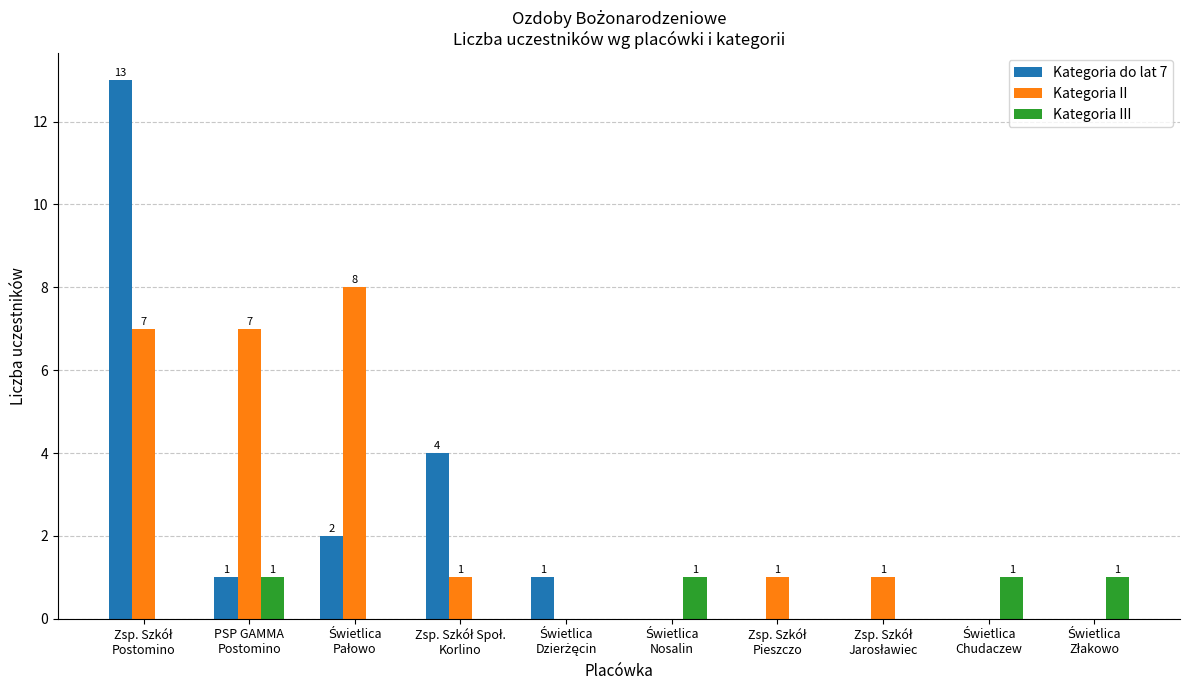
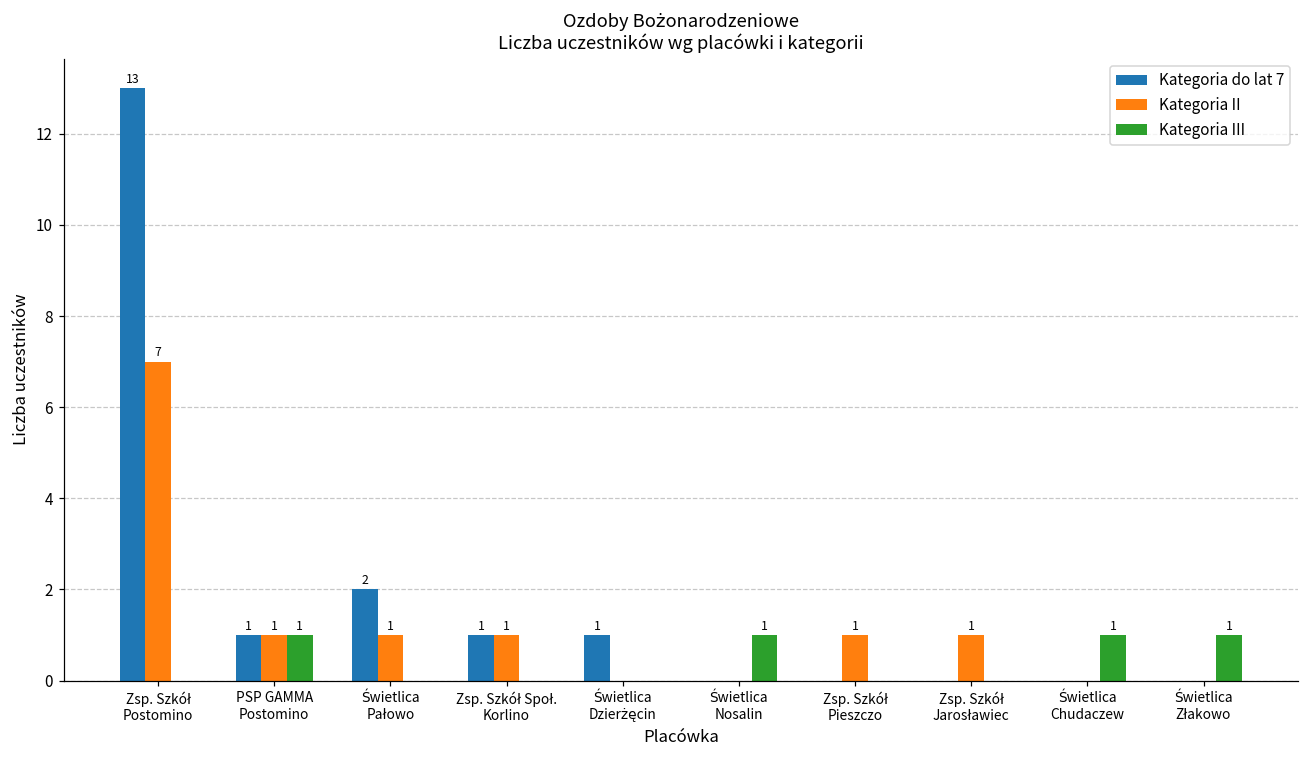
  {
    "Kategoria do lat 7": {
      "Zsp. Szkół Postomino": 13,
      "PSP GAMMA Postomino": 1,
      "Świetlica Pałowo": 2,
-     "Zsp. Szkół Społ. Korlino": 4,
+     "Zsp. Szkół Społ. Korlino": 1,
      "Świetlica Dzierżęcin": 1
    },
    "Kategoria II": {
      "Zsp. Szkół Postomino": 7,
-     "PSP GAMMA Postomino": 7,
-     "Świetlica Pałowo": 8,
+     "PSP GAMMA Postomino": 1,
+     "Świetlica Pałowo": 1,
      "Zsp. Szkół Społ. Korlino": 1,
      "Zsp. Szkół Pieszczo": 1,
      "Zsp. Szkół Jarosławiec": 1
    },
    "Kategoria III": {
      "PSP GAMMA Postomino": 1,
      "Świetlica Nosalin": 1,
      "Świetlica Chudaczew": 1,
      "Świetlica Złakowo": 1
    }
  }
